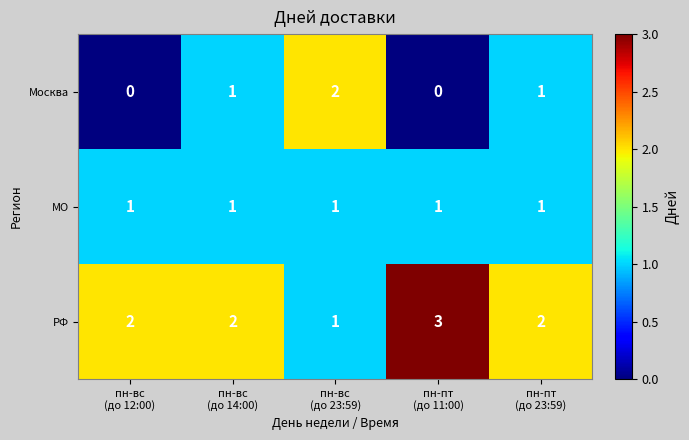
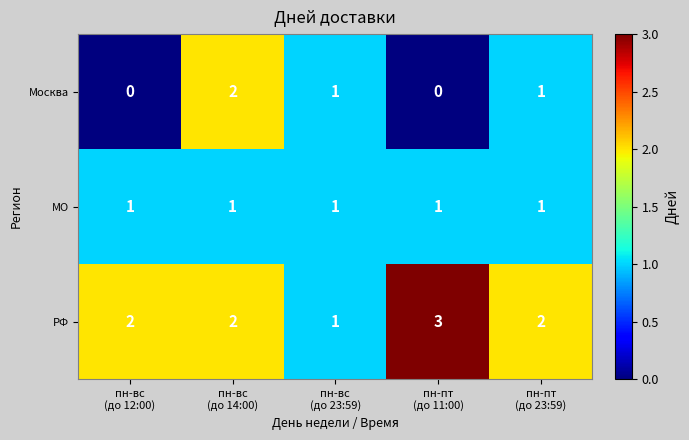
  {
    "Москва": {
      "пн-вс (до 12:00)": 0,
-     "пн-вс (до 14:00)": 1,
-     "пн-вс (до 23:59)": 2,
+     "пн-вс (до 14:00)": 2,
+     "пн-вс (до 23:59)": 1,
      "пн-пт (до 11:00)": 0,
      "пн-пт (до 23:59)": 1
    },
    "МО": {
      "пн-вс (до 12:00)": 1,
      "пн-вс (до 14:00)": 1,
      "пн-вс (до 23:59)": 1,
      "пн-пт (до 11:00)": 1,
      "пн-пт (до 23:59)": 1
    },
    "РФ": {
      "пн-вс (до 12:00)": 2,
      "пн-вс (до 14:00)": 2,
      "пн-вс (до 23:59)": 1,
      "пн-пт (до 11:00)": 3,
      "пн-пт (до 23:59)": 2
    }
  }
